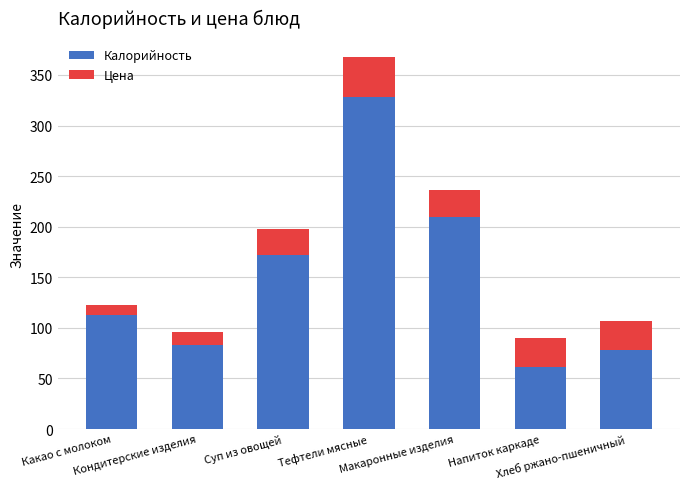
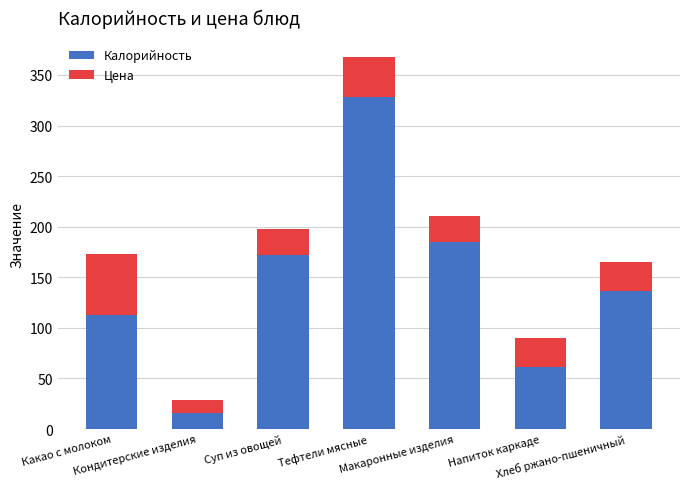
  {
    "Калорийность": {
      "Какао с молоком": 113,
-     "Кондитерские изделия": 83,
+     "Кондитерские изделия": 16,
      "Суп из овощей": 172,
      "Тефтели мясные": 328,
-     "Макаронные изделия": 210,
+     "Макаронные изделия": 185,
      "Напиток каркаде": 61,
-     "Хлеб ржано-пшеничный": 78
+     "Хлеб ржано-пшеничный": 136
    },
    "Цена": {
-     "Какао с молоком": 10,
+     "Какао с молоком": 60,
      "Кондитерские изделия": 13,
      "Суп из овощей": 26,
      "Тефтели мясные": 40,
      "Макаронные изделия": 26,
      "Напиток каркаде": 29,
      "Хлеб ржано-пшеничный": 29
    }
  }
